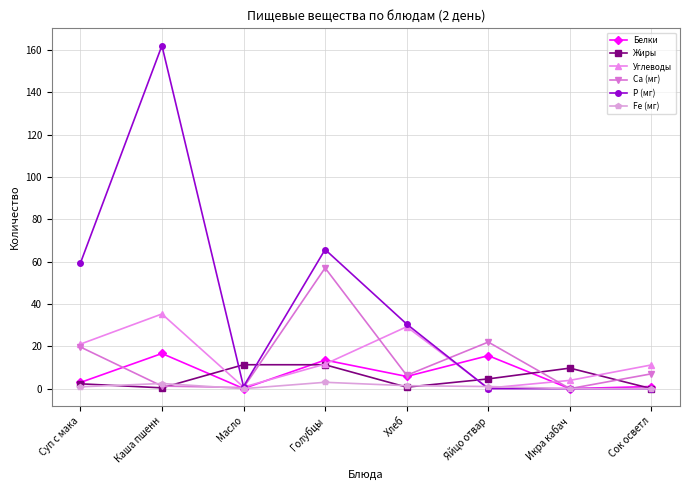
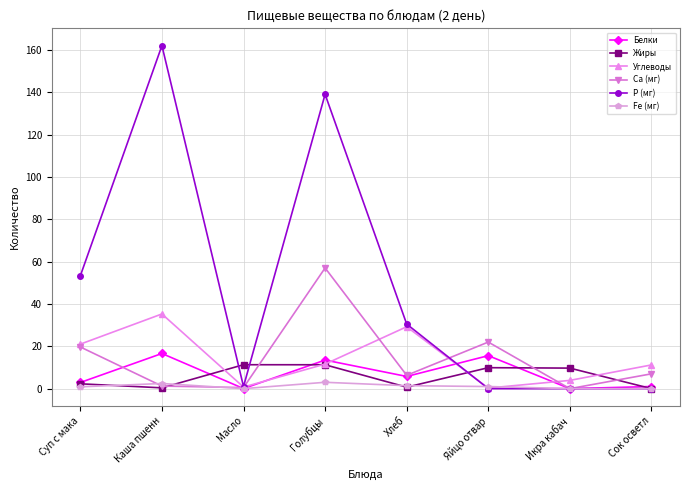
  {
    "Белки": {
      "Каша пшенн": 17,
      "Голубцы": 14,
      "Яйцо отвар": 16
    },
    "Жиры": {
      "Масло": 11,
-     "Яйцо отвар": 5,
+     "Яйцо отвар": 10,
      "Икра кабач": 10
    },
    "P (мг)": {
-     "Суп с мака": 59,
+     "Суп с мака": 53,
      "Каша пшенн": 162,
-     "Голубцы": 66,
+     "Голубцы": 139,
      "Хлеб": 31
    }
  }
